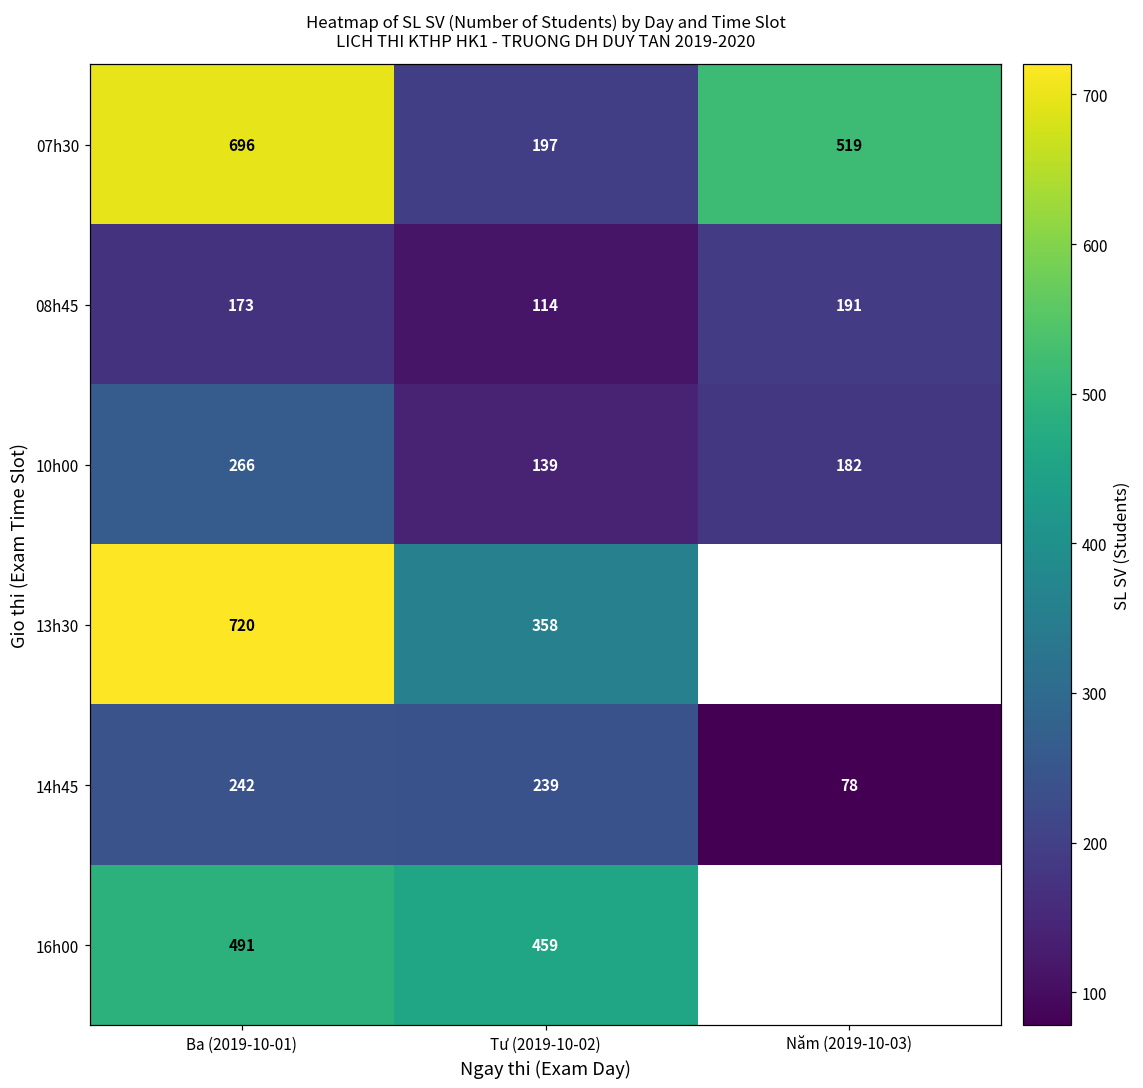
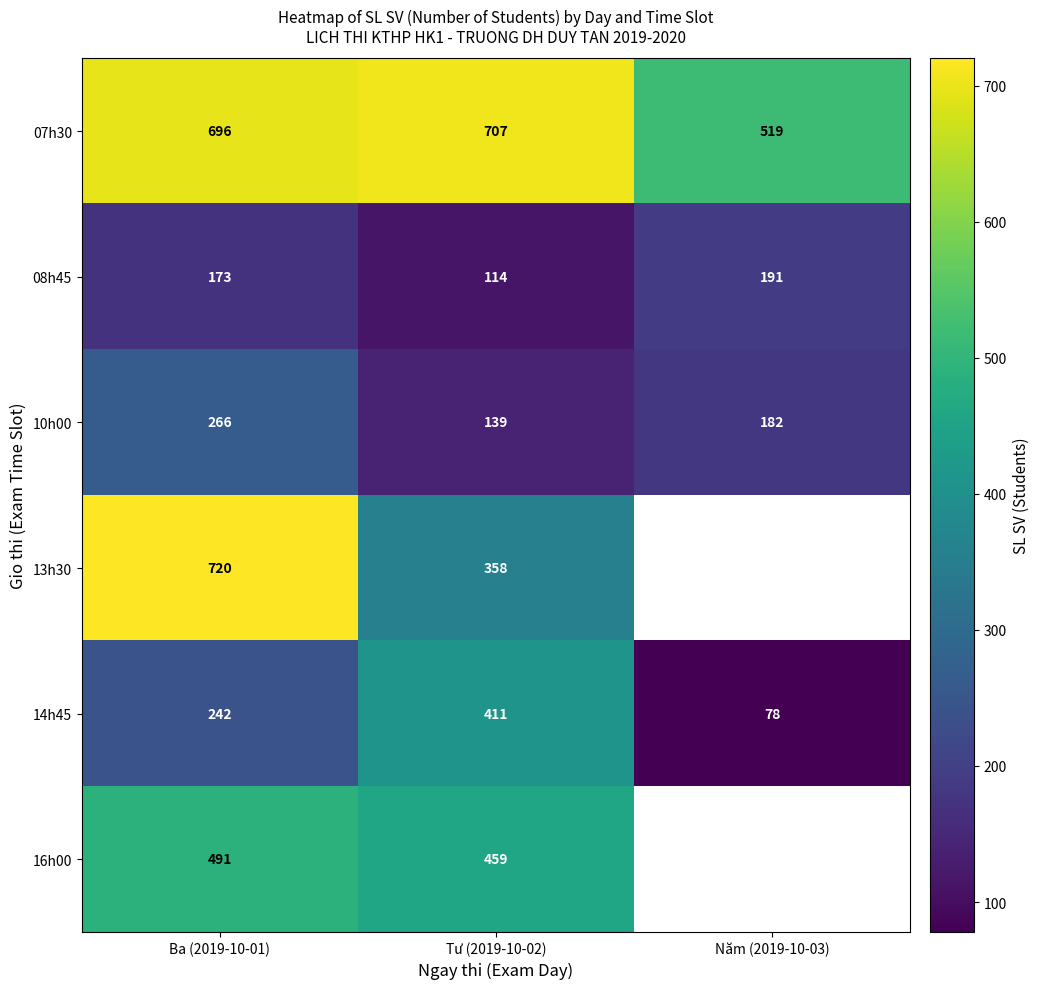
  {
    "07h30": {
      "Ba (2019-10-01)": 696,
-     "Tư (2019-10-02)": 197,
+     "Tư (2019-10-02)": 707,
      "Năm (2019-10-03)": 519
    },
    "08h45": {
      "Ba (2019-10-01)": 173,
      "Tư (2019-10-02)": 114,
      "Năm (2019-10-03)": 191
    },
    "10h00": {
      "Ba (2019-10-01)": 266,
      "Tư (2019-10-02)": 139,
      "Năm (2019-10-03)": 182
    },
    "13h30": {
      "Ba (2019-10-01)": 720,
      "Tư (2019-10-02)": 358
    },
    "14h45": {
      "Ba (2019-10-01)": 242,
-     "Tư (2019-10-02)": 239,
+     "Tư (2019-10-02)": 411,
      "Năm (2019-10-03)": 78
    },
    "16h00": {
      "Ba (2019-10-01)": 491,
      "Tư (2019-10-02)": 459
    }
  }
